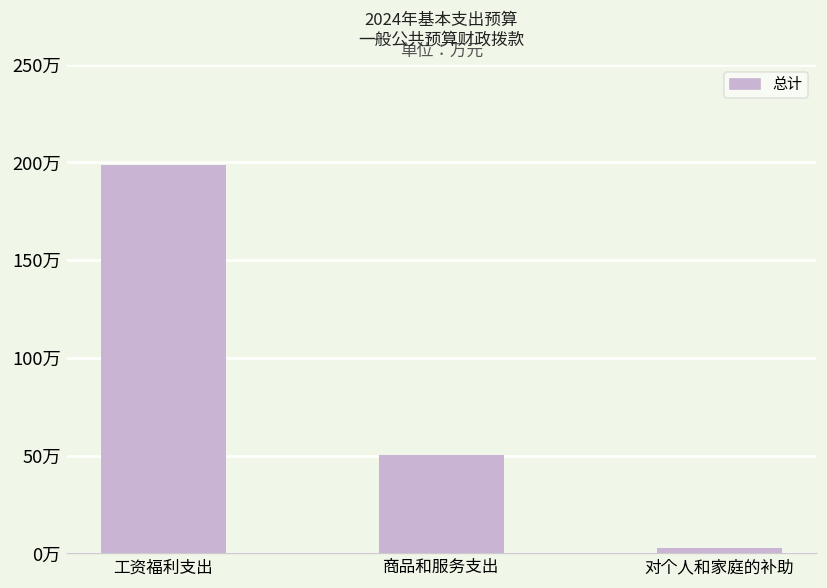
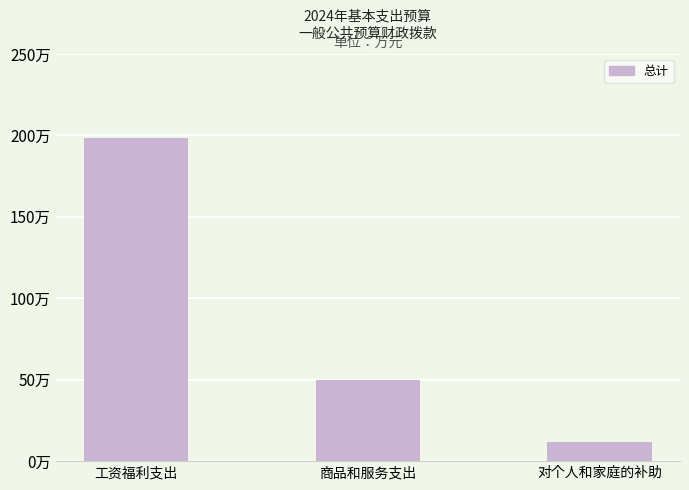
  {
    "工资福利支出": "199万",
    "商品和服务支出": "50万",
-   "对个人和家庭的补助": "3万"
+   "对个人和家庭的补助": "12万"
  }
